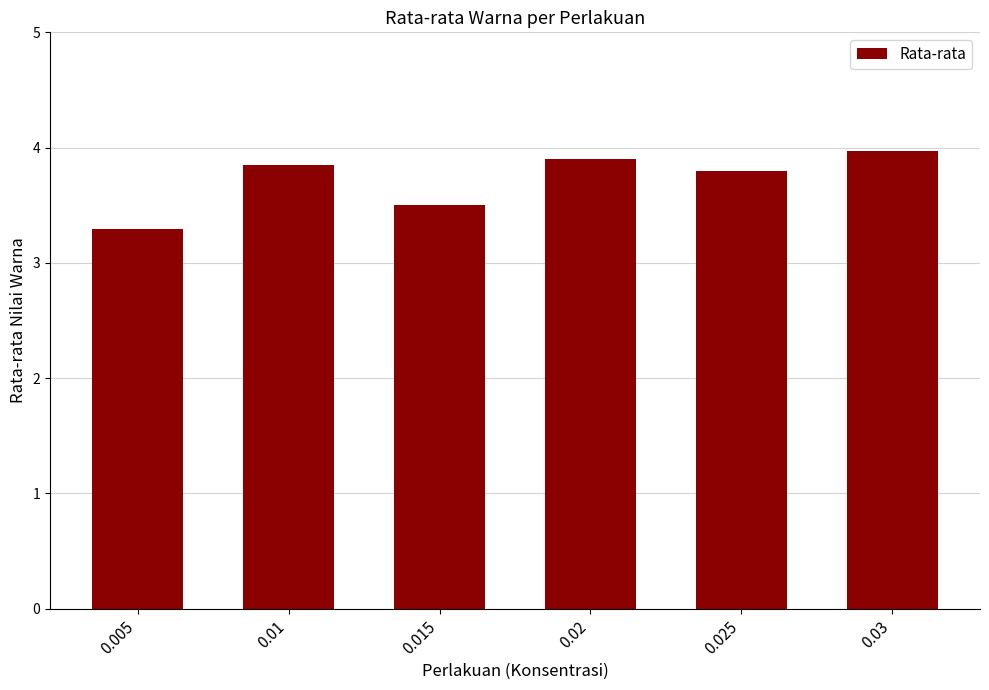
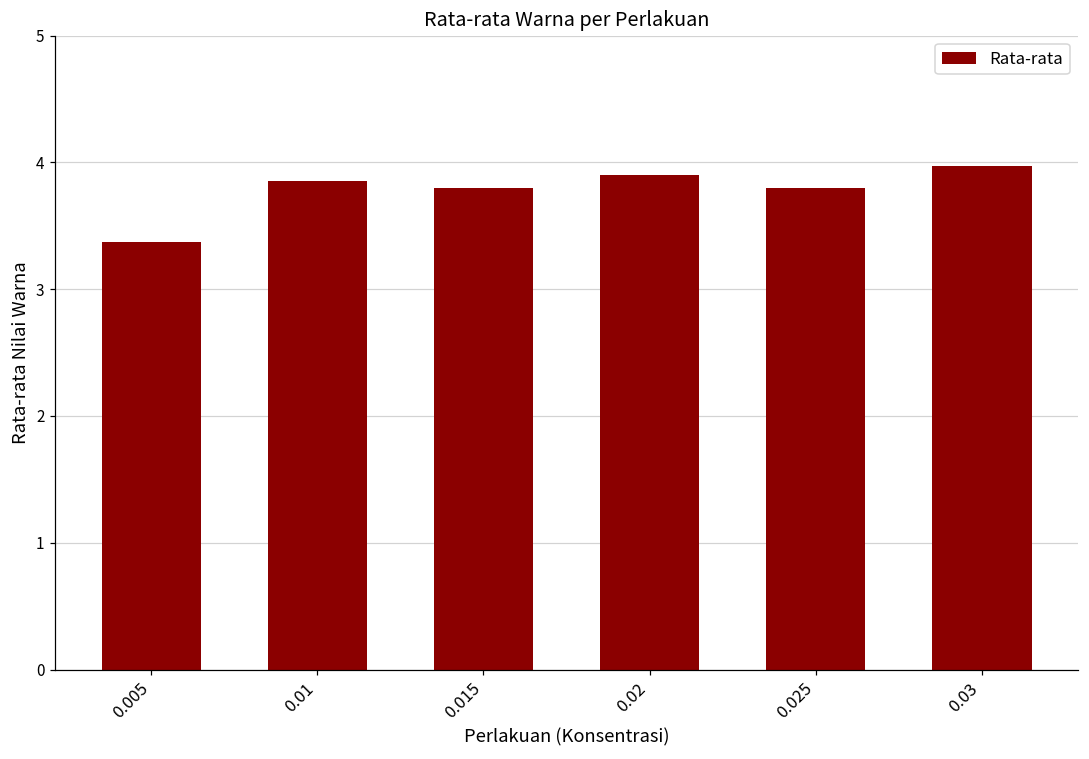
  {
-   "0.005": 3.29,
+   "0.005": 3.37,
    "0.01": 3.85,
-   "0.015": 3.5,
+   "0.015": 3.8,
    "0.02": 3.90,
    "0.025": 3.80,
    "0.03": 3.97
  }
